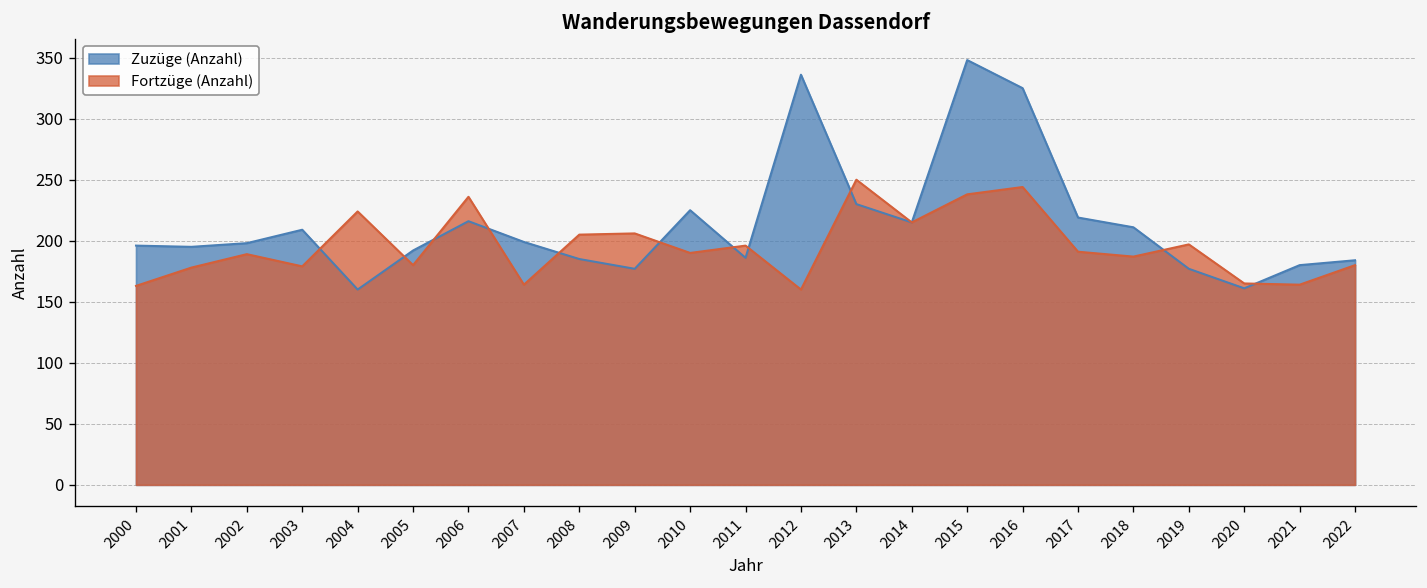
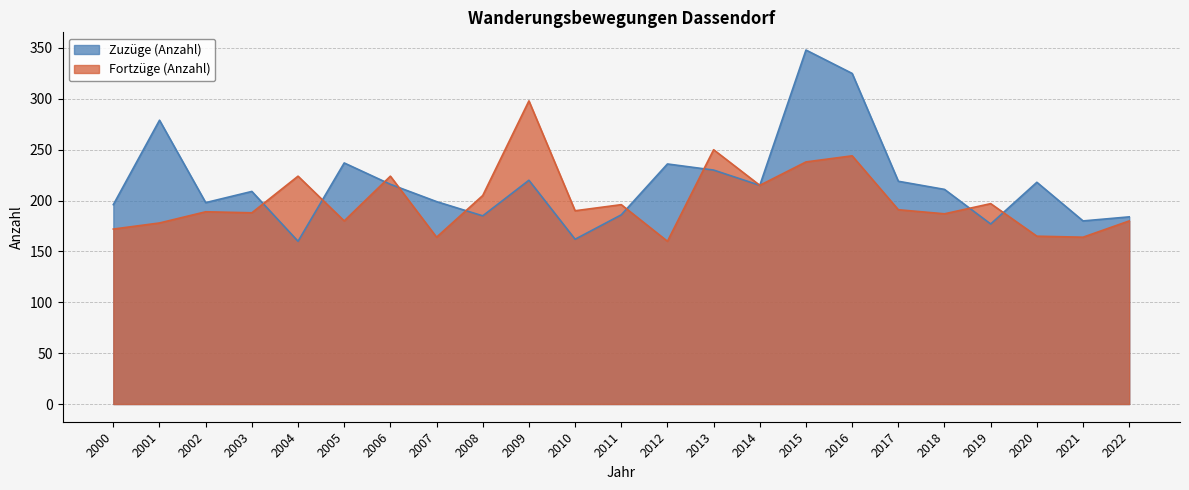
  {
    "Zuzüge (Anzahl)": {
      "2000": 196,
-     "2001": 195,
+     "2001": 279,
      "2002": 198,
      "2003": 209,
      "2004": 160,
-     "2005": 192,
+     "2005": 237,
      "2006": 216,
      "2007": 199,
      "2008": 185,
-     "2009": 177,
-     "2010": 225,
+     "2009": 220,
+     "2010": 162,
      "2011": 186,
-     "2012": 336,
+     "2012": 236,
      "2013": 230,
      "2015": 348,
      "2016": 325,
      "2017": 219,
      "2018": 211,
      "2019": 177,
-     "2020": 161,
+     "2020": 218,
      "2021": 180,
      "2022": 184
    },
    "Fortzüge (Anzahl)": {
-     "2000": 163,
+     "2000": 172,
      "2001": 178,
      "2002": 189,
-     "2003": 179,
+     "2003": 188,
      "2004": 224,
      "2005": 180,
-     "2006": 236,
+     "2006": 224,
      "2007": 164,
      "2008": 205,
-     "2009": 206,
+     "2009": 298,
      "2010": 190,
      "2011": 196,
      "2012": 160,
      "2013": 250,
      "2015": 238,
      "2016": 244,
      "2017": 191,
      "2018": 187,
      "2019": 197,
      "2020": 165,
      "2021": 164,
      "2022": 180
    }
  }
